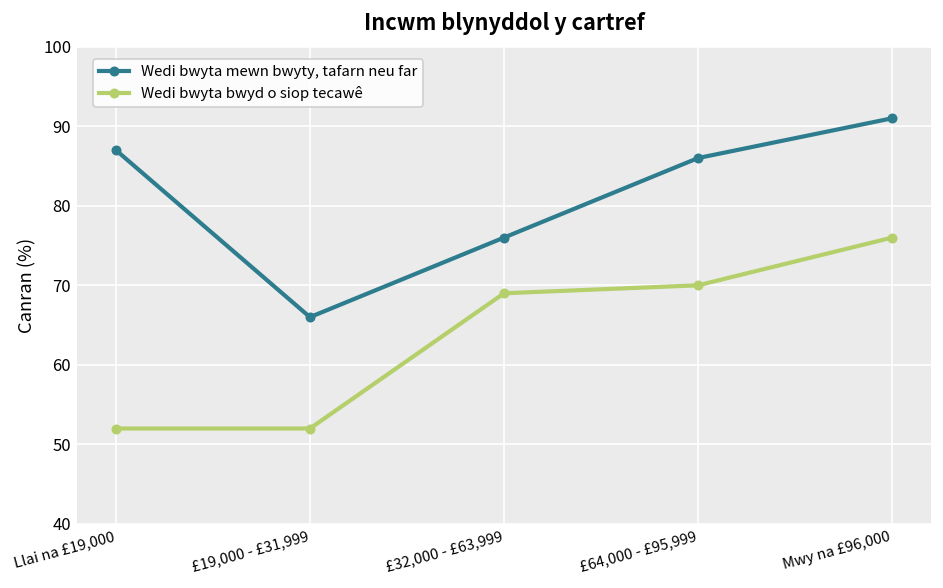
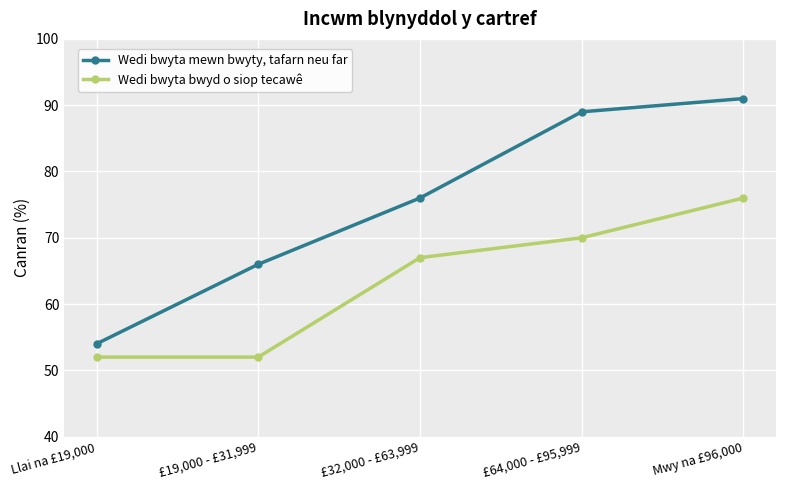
  {
    "Wedi bwyta mewn bwyty, tafarn neu far": {
-     "Llai na £19,000": 87,
+     "Llai na £19,000": 54,
      "£19,000 - £31,999": 66,
      "£32,000 - £63,999": 76,
-     "£64,000 - £95,999": 86,
+     "£64,000 - £95,999": 89,
      "Mwy na £96,000": 91
    },
    "Wedi bwyta bwyd o siop tecawê": {
      "Llai na £19,000": 52,
      "£19,000 - £31,999": 52,
-     "£32,000 - £63,999": 69,
+     "£32,000 - £63,999": 67,
      "£64,000 - £95,999": 70,
      "Mwy na £96,000": 76
    }
  }
